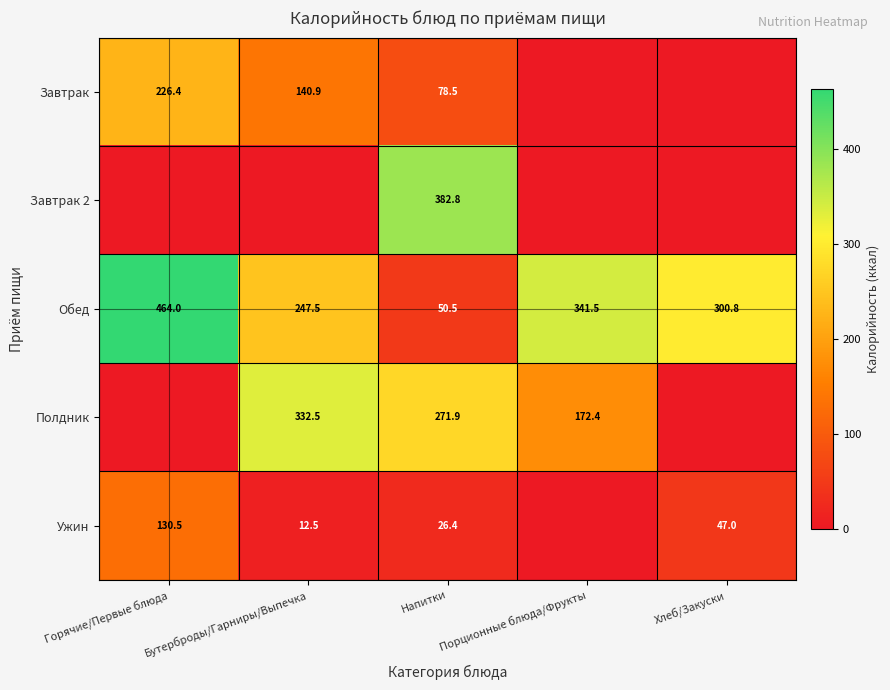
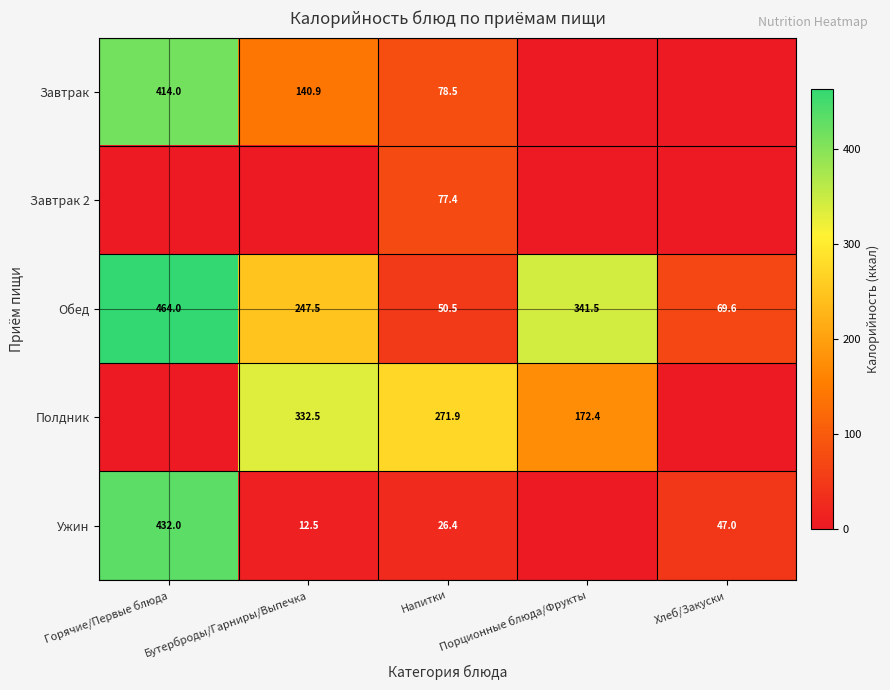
  {
    "Завтрак": {
-     "Горячие/Первые блюда": 226.4,
+     "Горячие/Первые блюда": 414.0,
      "Бутерброды/Гарниры/Выпечка": 140.9,
      "Напитки": 78.5
    },
    "Завтрак 2": {
-     "Напитки": 382.8
+     "Напитки": 77.4
    },
    "Обед": {
      "Горячие/Первые блюда": 464.0,
      "Бутерброды/Гарниры/Выпечка": 247.5,
      "Напитки": 50.5,
      "Порционные блюда/Фрукты": 341.5,
-     "Хлеб/Закуски": 300.8
+     "Хлеб/Закуски": 69.6
    },
    "Полдник": {
      "Бутерброды/Гарниры/Выпечка": 332.5,
      "Напитки": 271.9,
      "Порционные блюда/Фрукты": 172.4
    },
    "Ужин": {
-     "Горячие/Первые блюда": 130.5,
+     "Горячие/Первые блюда": 432.0,
      "Бутерброды/Гарниры/Выпечка": 12.5,
      "Напитки": 26.4,
      "Хлеб/Закуски": 47.0
    }
  }
